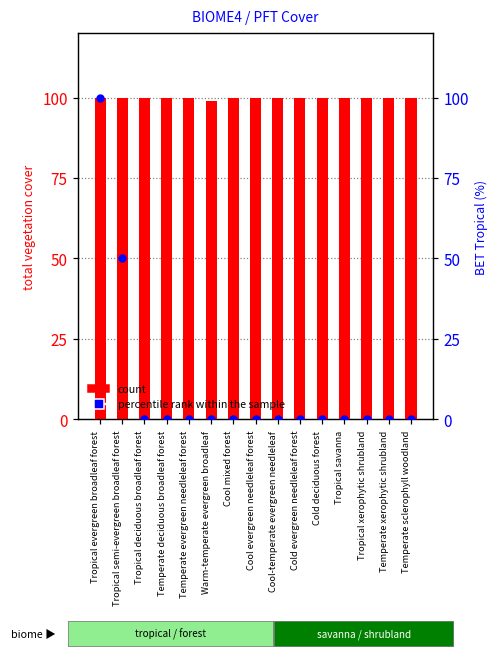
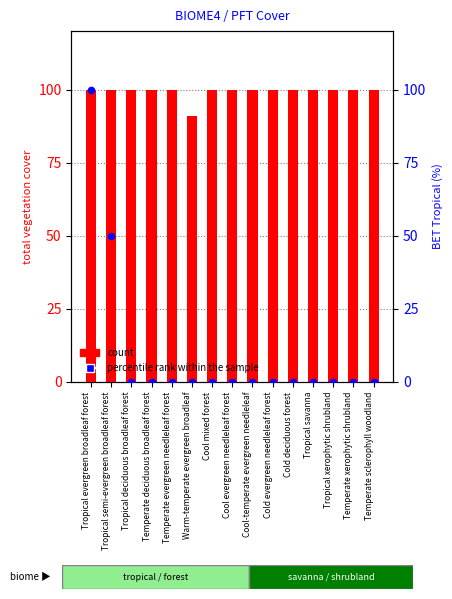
  {
    "count": {
      "Tropical evergreen broadleaf forest": 100,
      "Tropical semi-evergreen broadleaf forest": 100,
      "Tropical deciduous broadleaf forest": 100,
      "Temperate deciduous broadleaf forest": 100,
      "Temperate evergreen needleleaf forest": 100,
-     "Warm-temperate evergreen broadleaf": 99,
+     "Warm-temperate evergreen broadleaf": 91,
      "Cool mixed forest": 100,
      "Cool evergreen needleleaf forest": 100,
      "Cool-temperate evergreen needleleaf": 100,
      "Cold evergreen needleleaf forest": 100,
      "Cold deciduous forest": 100,
      "Tropical savanna": 100,
      "Tropical xerophytic shrubland": 100,
      "Temperate xerophytic shrubland": 100,
      "Temperate sclerophyll woodland": 100
    }
  }
